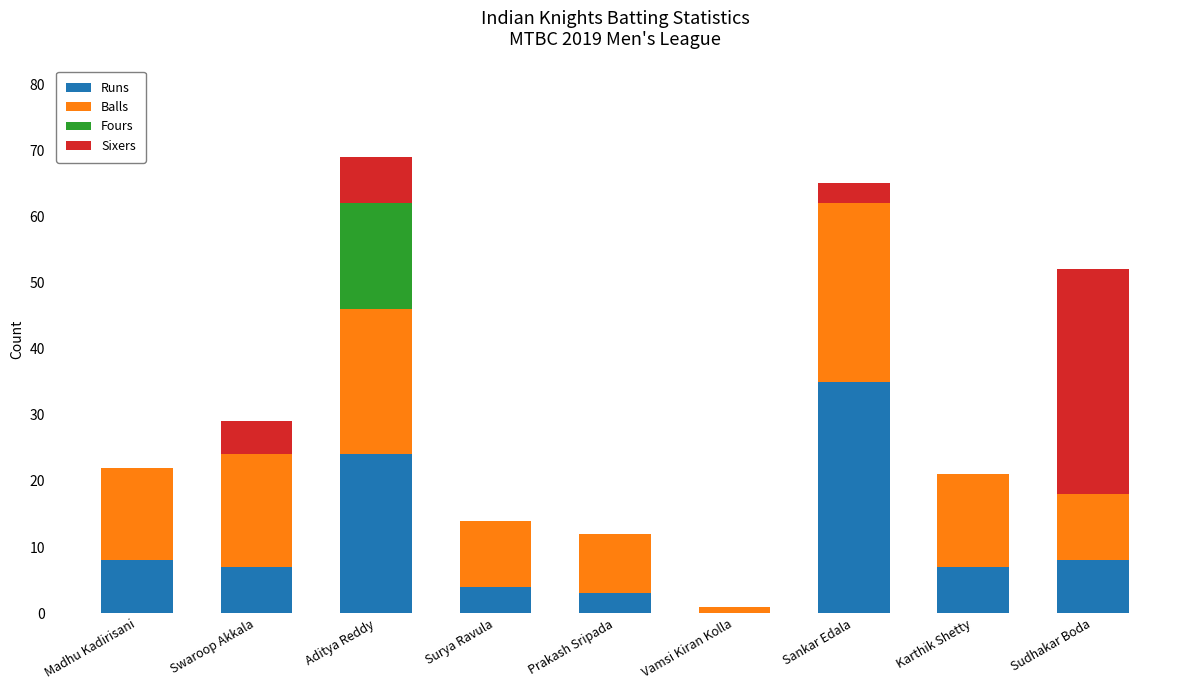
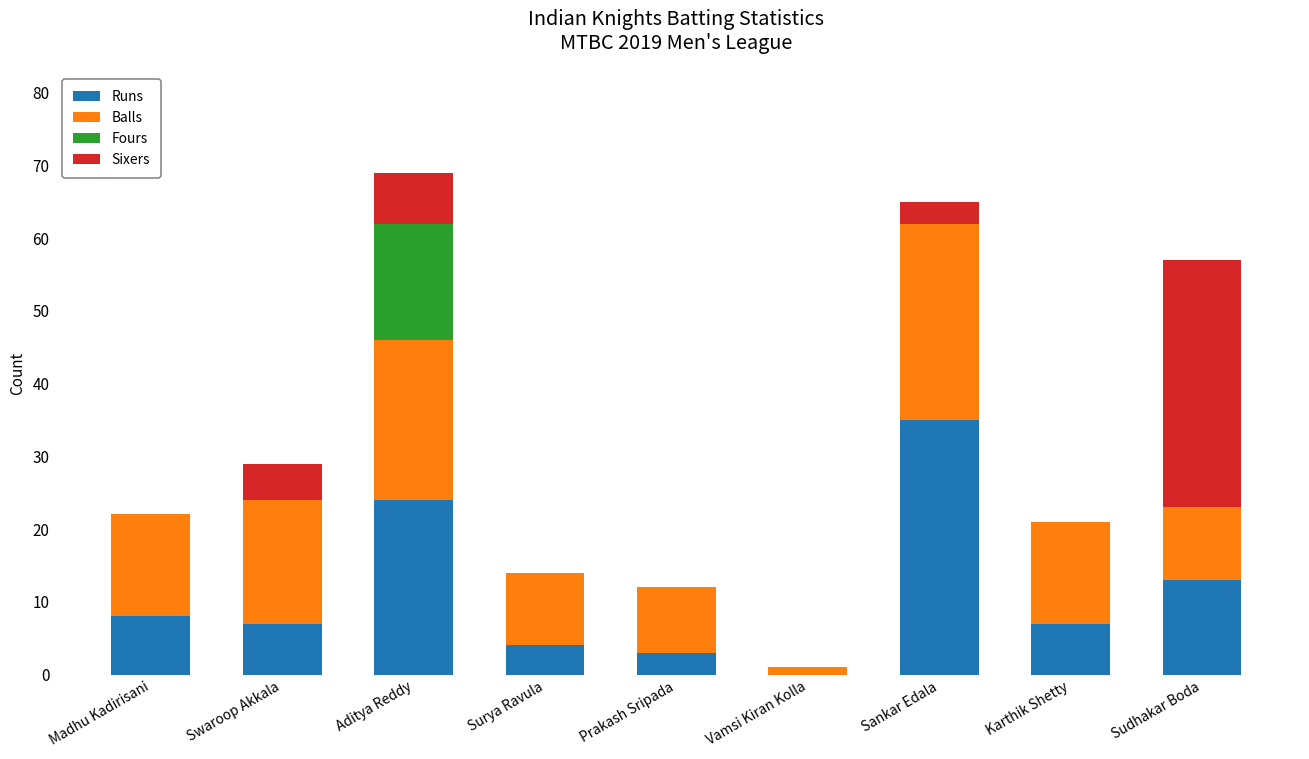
  {
    "Runs": {
      "Madhu Kadirisani": 8,
      "Swaroop Akkala": 7,
      "Aditya Reddy": 24,
      "Surya Ravula": 4,
      "Prakash Sripada": 3,
      "Vamsi Kiran Kolla": 0,
      "Sankar Edala": 35,
      "Karthik Shetty": 7,
-     "Sudhakar Boda": 8
+     "Sudhakar Boda": 13
    },
    "Balls": {
      "Madhu Kadirisani": 14,
      "Swaroop Akkala": 17,
      "Aditya Reddy": 22,
      "Surya Ravula": 10,
      "Prakash Sripada": 9,
      "Vamsi Kiran Kolla": 1,
      "Sankar Edala": 27,
      "Karthik Shetty": 14,
      "Sudhakar Boda": 10
    },
    "Fours": {
      "Madhu Kadirisani": 0,
      "Swaroop Akkala": 0,
      "Aditya Reddy": 16,
      "Surya Ravula": 0,
      "Prakash Sripada": 0,
      "Vamsi Kiran Kolla": 0,
      "Sankar Edala": 0,
      "Karthik Shetty": 0,
      "Sudhakar Boda": 0
    },
    "Sixers": {
      "Madhu Kadirisani": 0,
      "Swaroop Akkala": 5,
      "Aditya Reddy": 7,
      "Surya Ravula": 0,
      "Prakash Sripada": 0,
      "Vamsi Kiran Kolla": 0,
      "Sankar Edala": 3,
      "Karthik Shetty": 0,
      "Sudhakar Boda": 34
    }
  }
